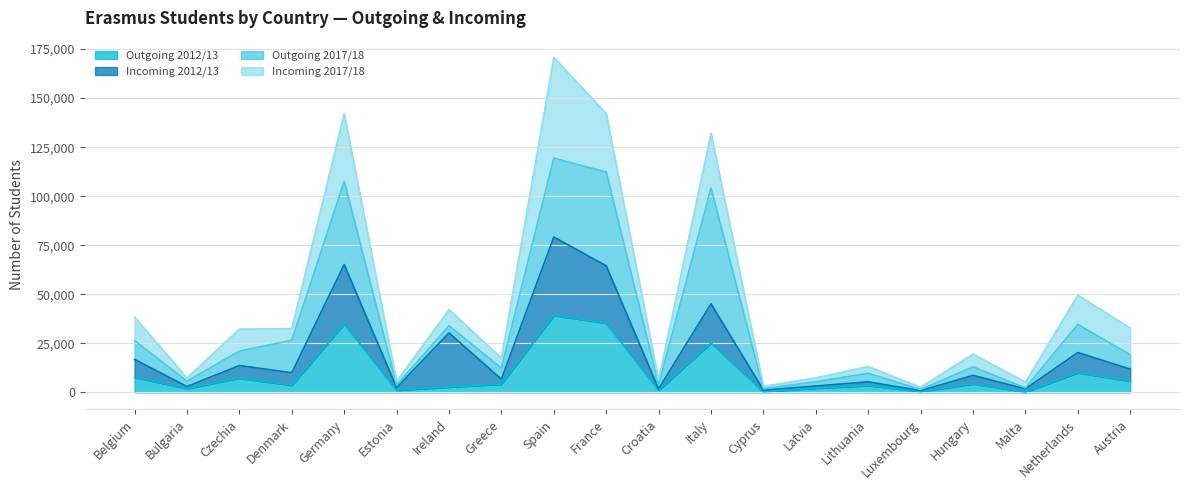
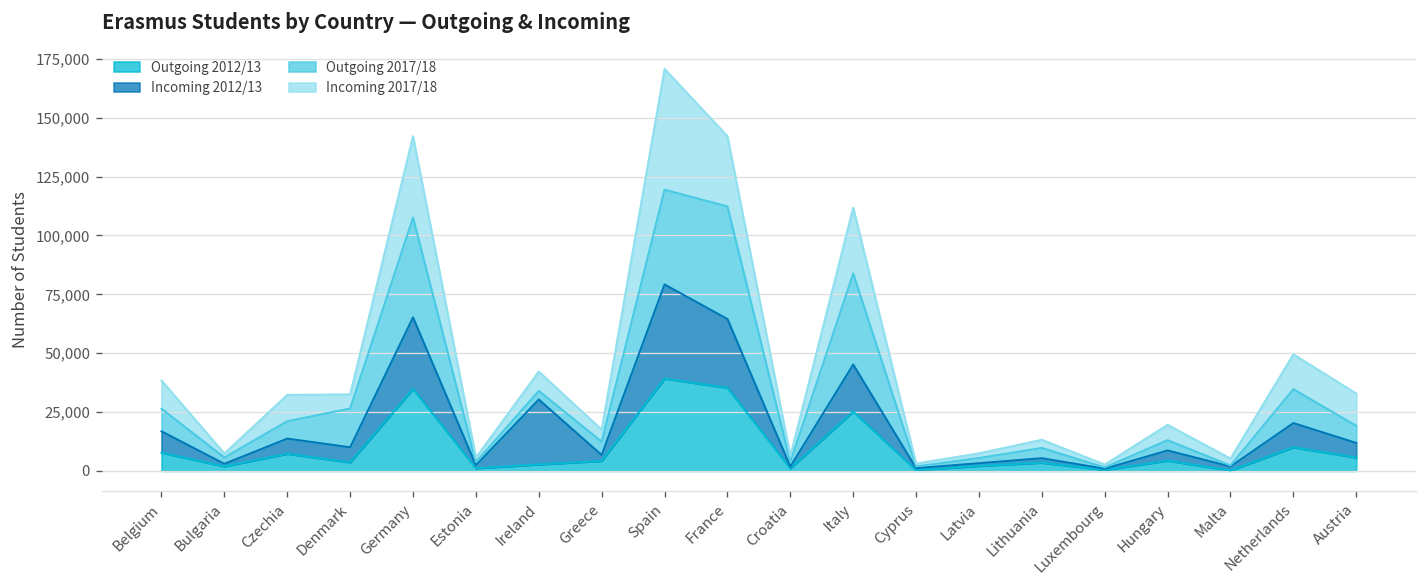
  {
    "Outgoing 2012/13": {
      "Belgium": "8,000",
      "Czechia": "7,000",
      "Denmark": "4,000",
      "Germany": "35,000",
      "Ireland": "3,000",
      "Greece": "4,000",
      "Spain": "39,000",
      "France": "35,000",
      "Italy": "25,000",
      "Lithuania": "4,000",
      "Hungary": "4,000",
      "Malta": "0",
      "Netherlands": "10,000",
      "Austria": "6,000"
    },
    "Incoming 2012/13": {
      "Belgium": "9,000",
      "Czechia": "6,000",
      "Denmark": "6,000",
      "Germany": "30,000",
      "Ireland": "28,000",
      "Greece": "3,000",
      "Spain": "40,000",
      "France": "29,000",
      "Italy": "20,000",
      "Lithuania": "2,000",
      "Hungary": "4,000",
      "Netherlands": "10,000",
      "Austria": "6,000"
    },
    "Outgoing 2017/18": {
      "Belgium": "10,000",
      "Bulgaria": "3,000",
      "Czechia": "7,000",
      "Denmark": "16,000",
      "Germany": "42,000",
      "Estonia": "1,000",
      "Ireland": "4,000",
      "Greece": "6,000",
      "Spain": "40,000",
      "France": "48,000",
      "Croatia": "2,000",
-     "Italy": "59,000",
+     "Italy": "39,000",
      "Latvia": "2,000",
      "Lithuania": "4,000",
      "Hungary": "4,000",
      "Netherlands": "14,000",
      "Austria": "7,000"
    },
    "Incoming 2017/18": {
      "Belgium": "12,000",
      "Bulgaria": "2,000",
      "Czechia": "11,000",
      "Denmark": "6,000",
      "Germany": "35,000",
      "Estonia": "2,000",
      "Ireland": "8,000",
      "Greece": "5,000",
      "Spain": "51,000",
      "France": "30,000",
      "Croatia": "2,000",
      "Italy": "28,000",
      "Latvia": "2,000",
      "Lithuania": "3,000",
      "Hungary": "7,000",
      "Malta": "3,000",
      "Netherlands": "15,000",
      "Austria": "14,000"
    }
  }
